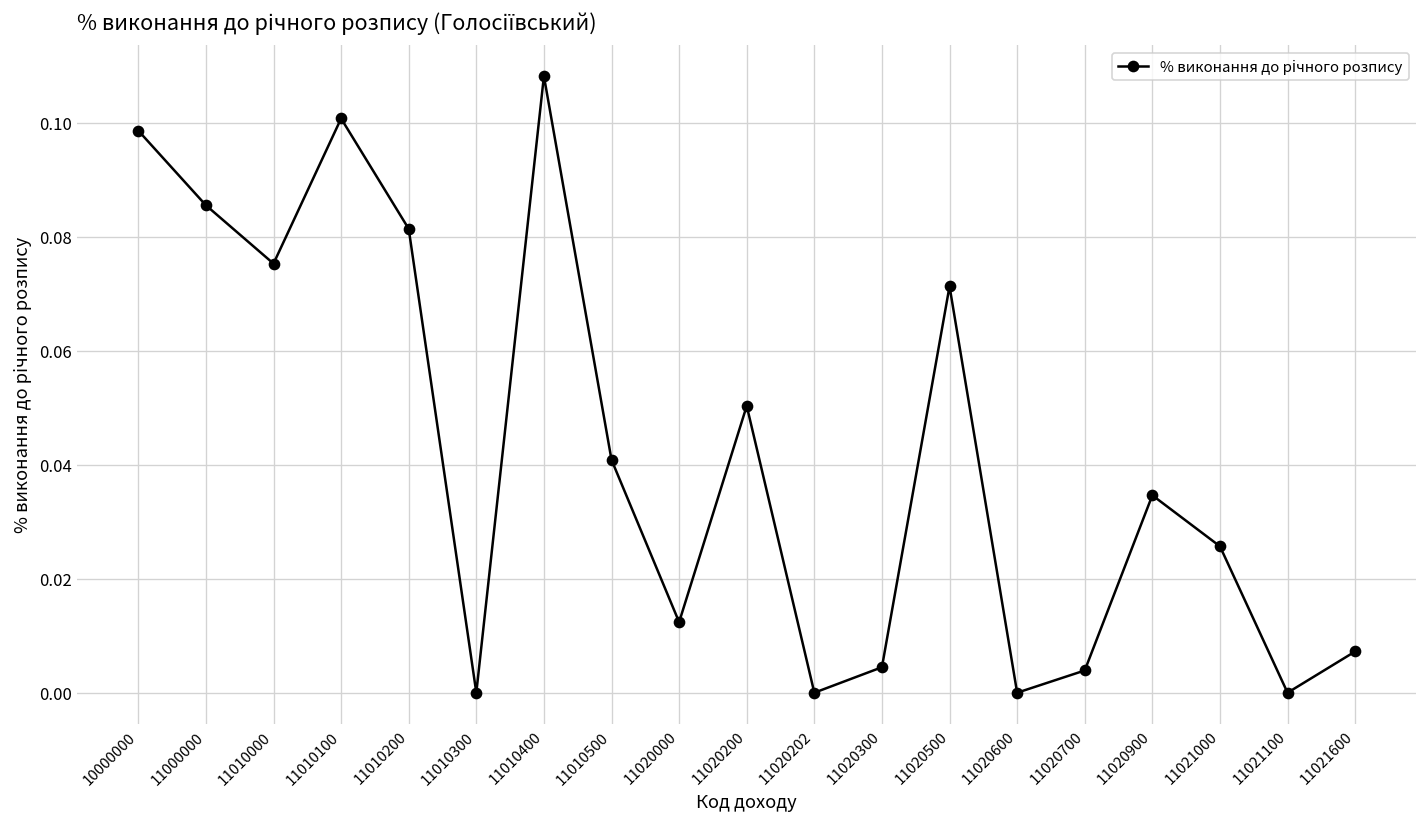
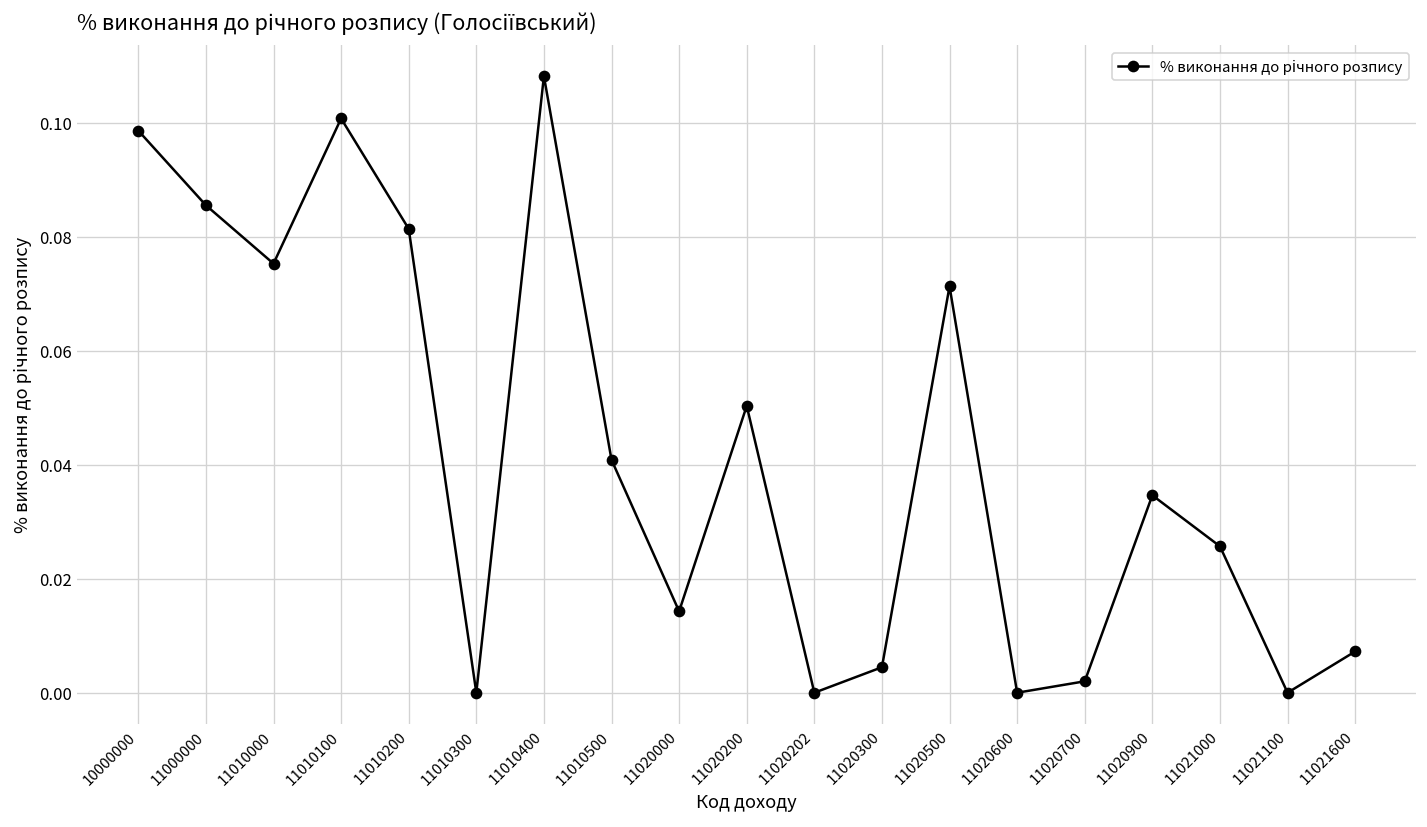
  {
    "10000000": 0.099,
    "11000000": 0.086,
    "11010000": 0.075,
    "11010100": 0.101,
    "11010200": 0.081,
    "11010300": 0.000,
    "11010400": 0.108,
    "11010500": 0.041,
-   "11020000": 0.012,
+   "11020000": 0.014,
    "11020200": 0.050,
    "11020202": 0.000,
    "11020300": 0.004,
    "11020500": 0.071,
    "11020600": 0.000,
-   "11020700": 0.004,
+   "11020700": 0.002,
    "11020900": 0.035,
    "11021000": 0.026,
    "11021100": 0.000,
    "11021600": 0.007
  }
